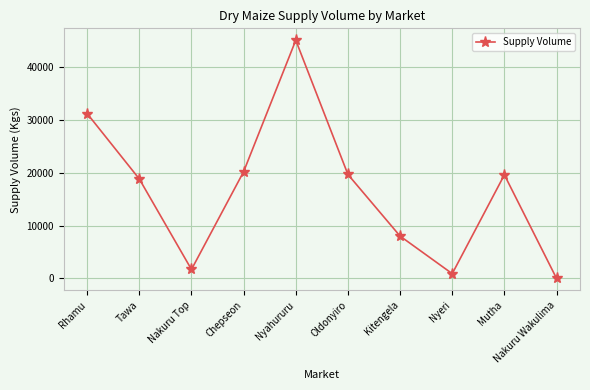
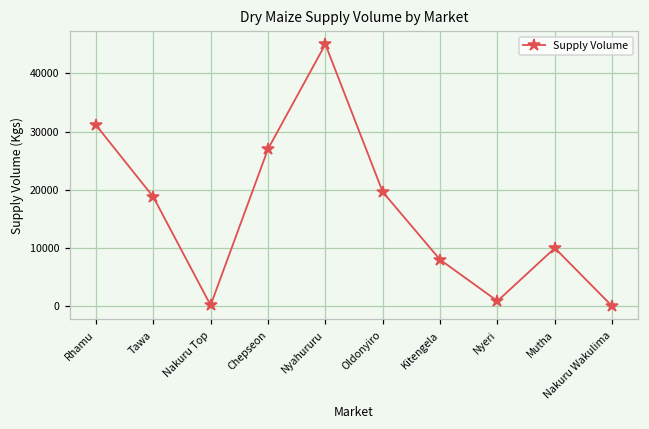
  {
    "Rhamu": 31000,
    "Tawa": 19000,
-   "Nakuru Top": 2000,
-   "Chepseon": 20000,
+   "Nakuru Top": 0,
+   "Chepseon": 27000,
    "Nyahururu": 45000,
    "Oldonyiro": 20000,
    "Kitengela": 8000,
    "Nyeri": 1000,
-   "Mutha": 20000,
+   "Mutha": 10000,
    "Nakuru Wakulima": 0
  }
